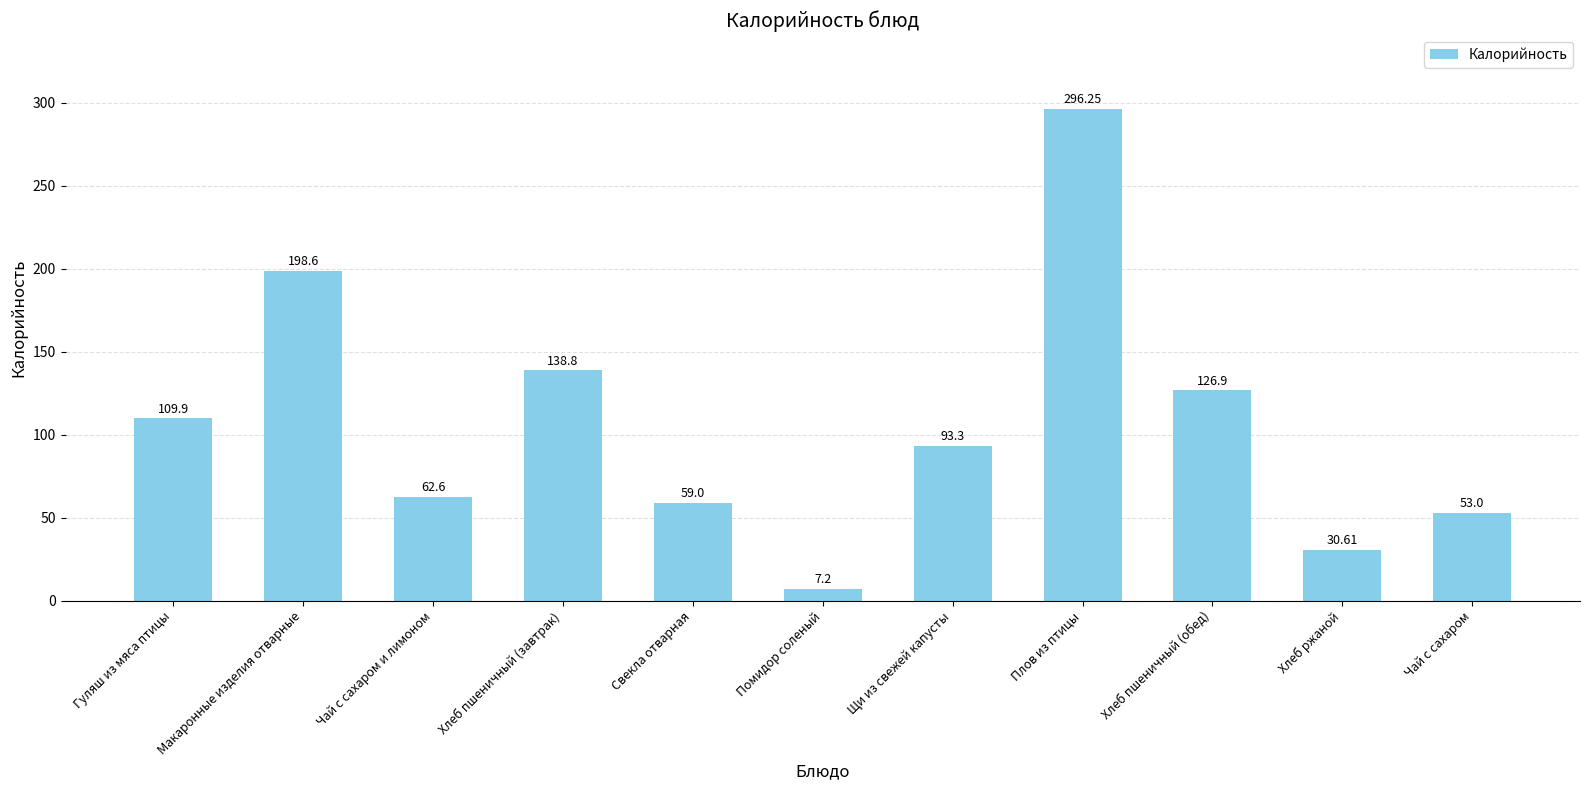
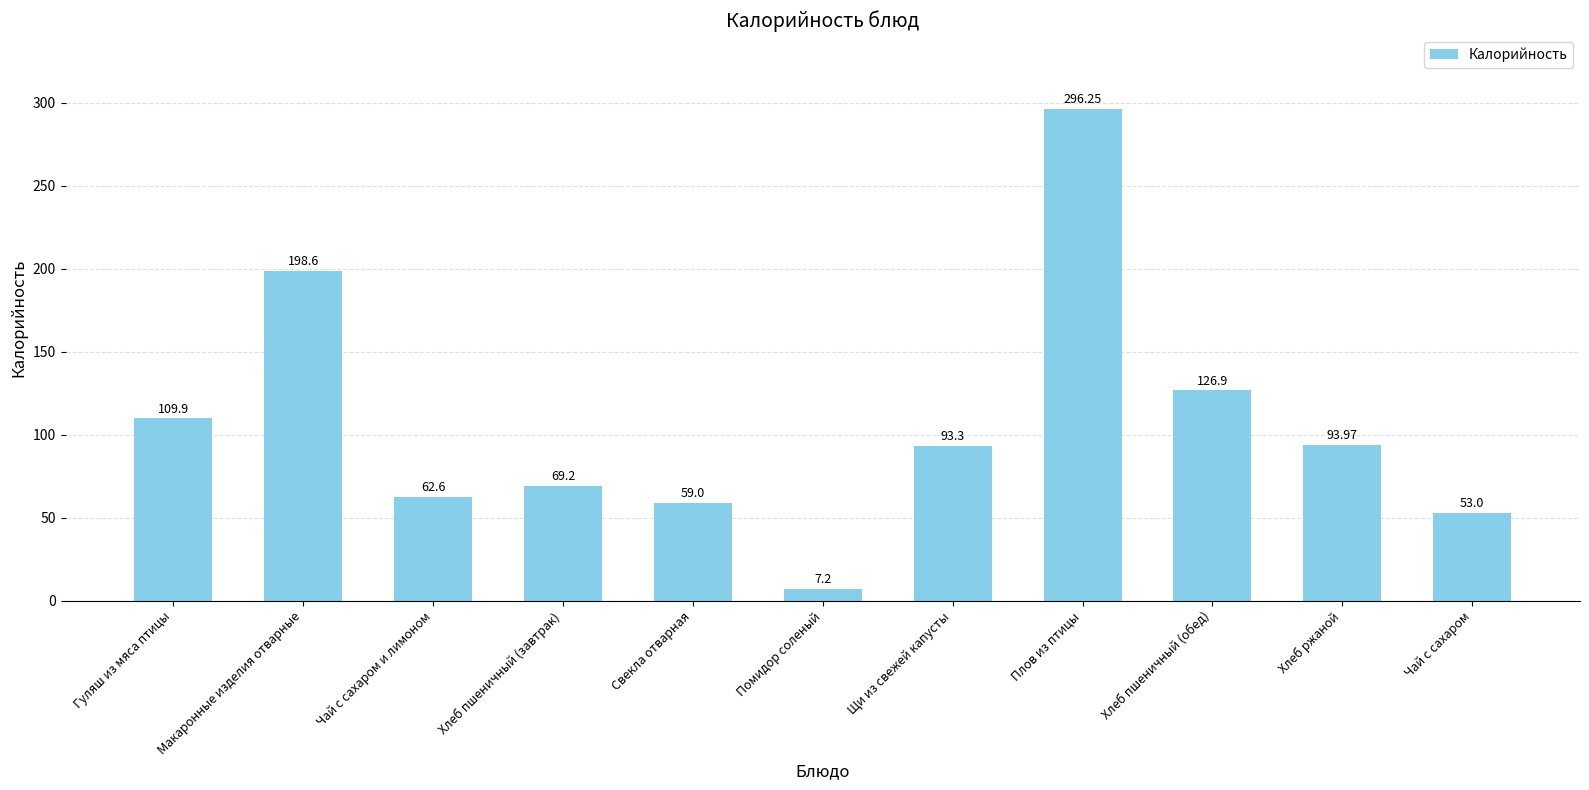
  {
    "Гуляш из мяса птицы": 109.9,
    "Макаронные изделия отварные": 198.6,
    "Чай с сахаром и лимоном": 62.6,
-   "Хлеб пшеничный (завтрак)": 138.8,
+   "Хлеб пшеничный (завтрак)": 69.2,
    "Свекла отварная": 59.0,
    "Помидор соленый": 7.2,
    "Щи из свежей капусты": 93.3,
    "Плов из птицы": 296.25,
    "Хлеб пшеничный (обед)": 126.9,
-   "Хлеб ржаной": 30.61,
+   "Хлеб ржаной": 93.97,
    "Чай с сахаром": 53.0
  }
